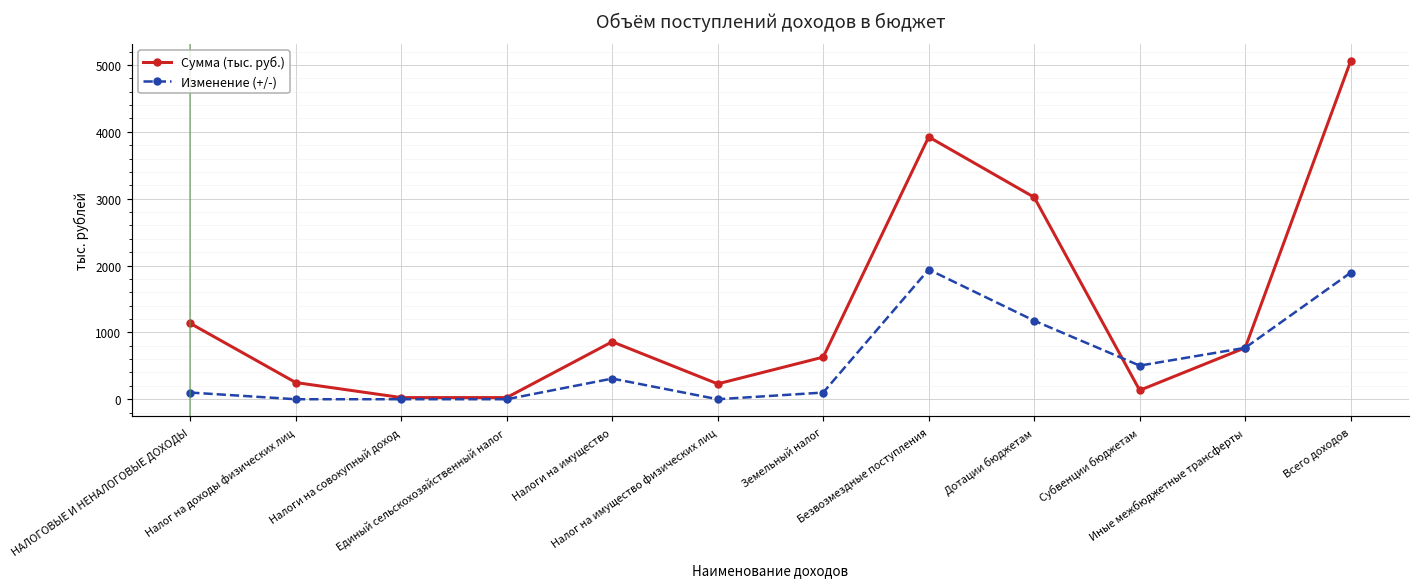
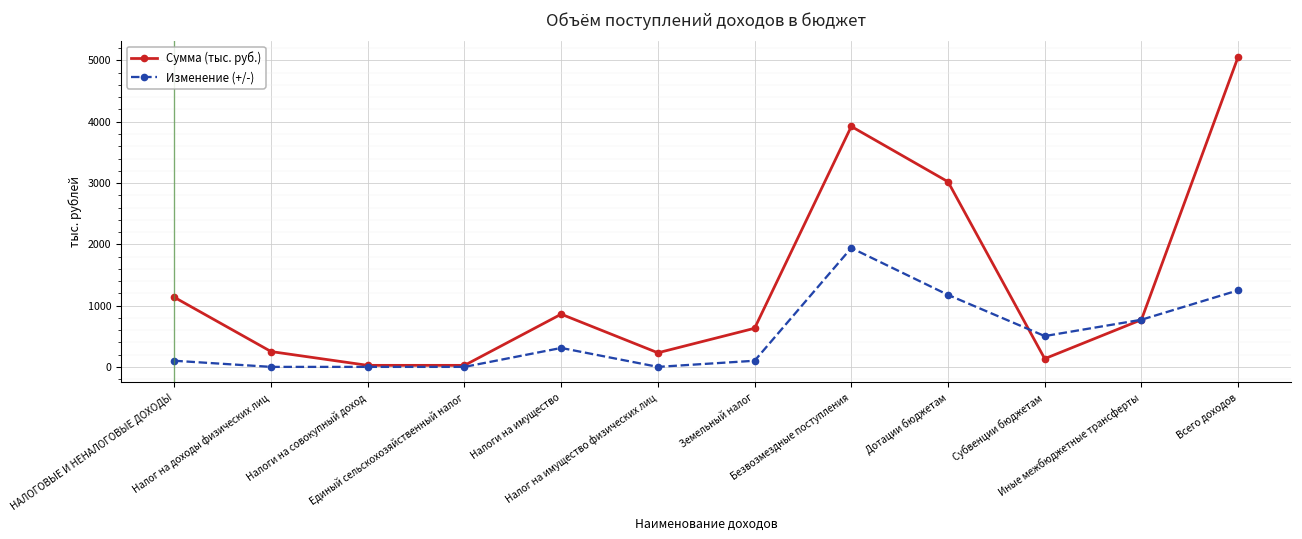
  {
    "Сумма (тыс. руб.)": {
      "НАЛОГОВЫЕ И НЕНАЛОГОВЫЕ ДОХОДЫ": 1100,
      "Налог на доходы физических лиц": 300,
      "Налоги на имущество": 900,
      "Налог на имущество физических лиц": 200,
      "Земельный налог": 600,
      "Безвозмездные поступления": 3900,
      "Дотации бюджетам": 3000,
      "Субвенции бюджетам": 100,
      "Всего доходов": 5100
    },
    "Изменение (+/-)": {
      "НАЛОГОВЫЕ И НЕНАЛОГОВЫЕ ДОХОДЫ": 100,
      "Налог на доходы физических лиц": 0,
      "Налоги на имущество": 300,
      "Налог на имущество физических лиц": 0,
      "Земельный налог": 100,
      "Безвозмездные поступления": 1900,
      "Дотации бюджетам": 1200,
      "Субвенции бюджетам": 500,
-     "Всего доходов": 1900
+     "Всего доходов": 1200
    }
  }
